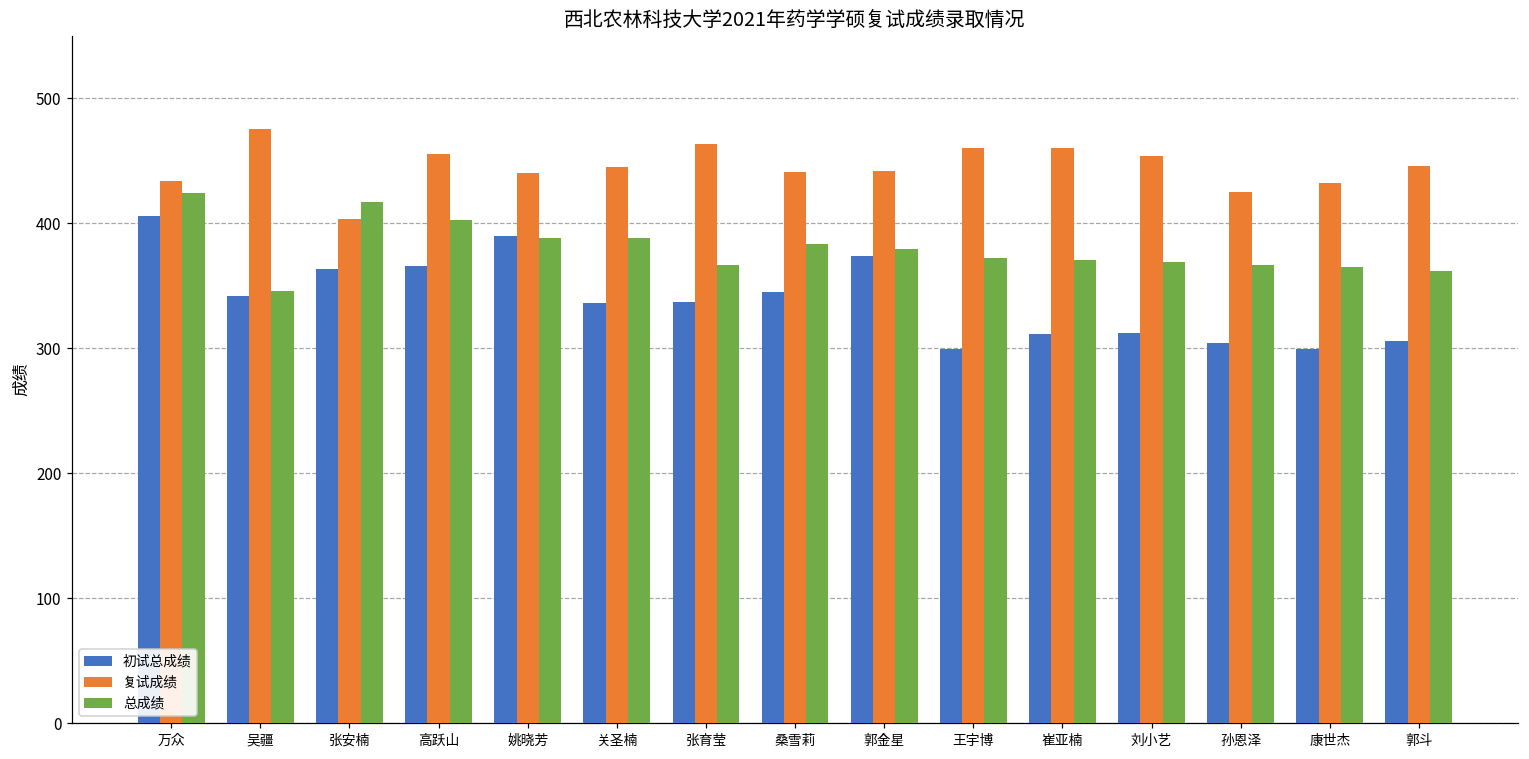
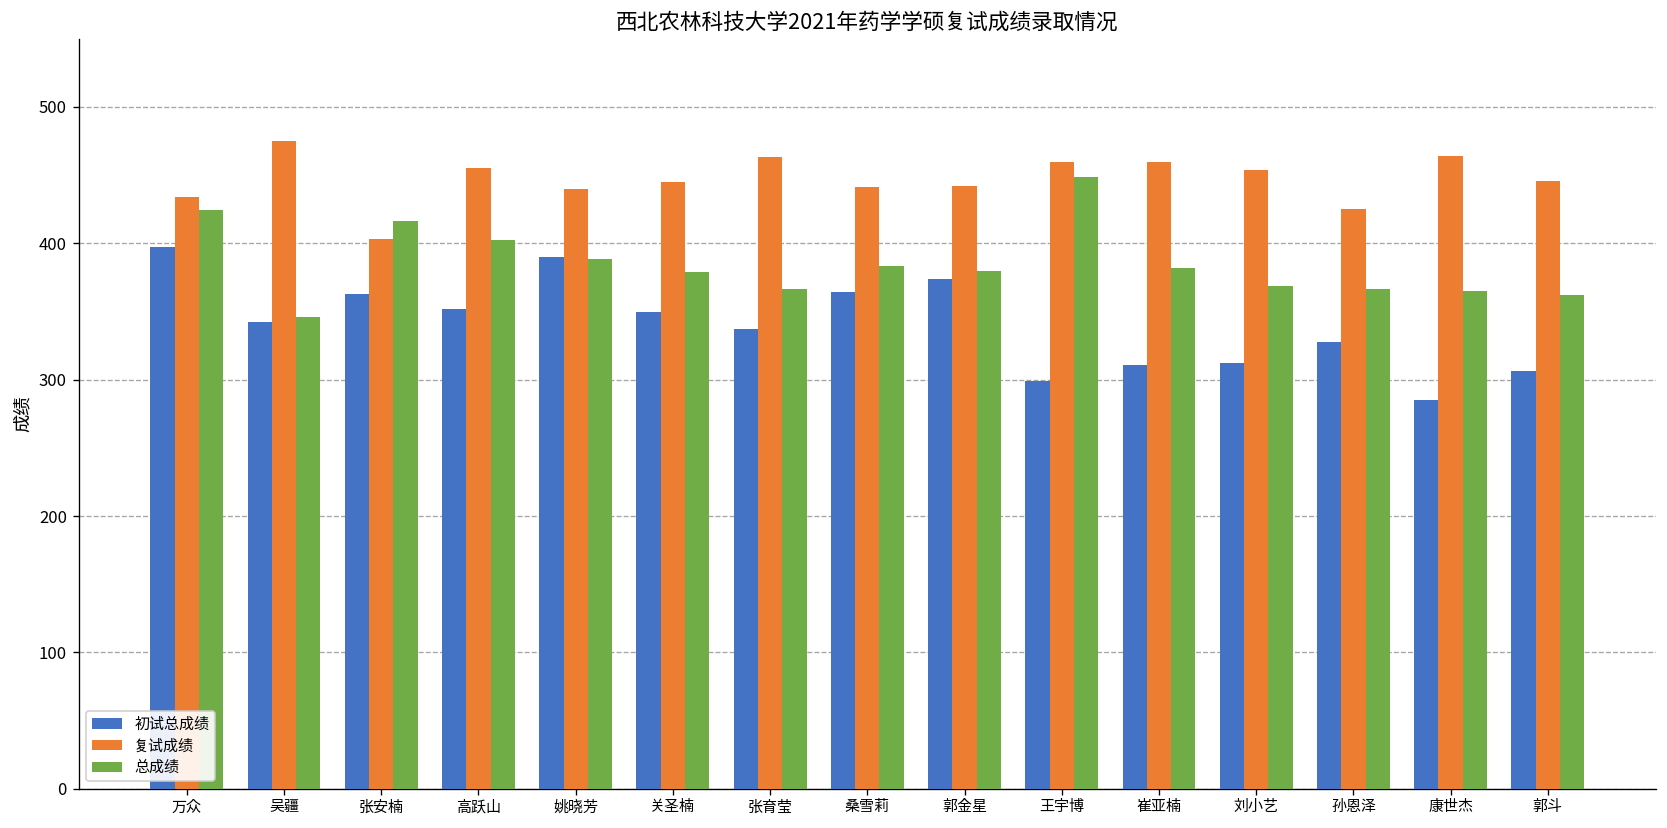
  {
    "初试总成绩": {
-     "万众": 406,
+     "万众": 397,
      "吴疆": 342,
      "张安楠": 363,
-     "高跃山": 366,
+     "高跃山": 352,
      "姚晓芳": 390,
-     "关圣楠": 336,
+     "关圣楠": 350,
      "张育莹": 337,
-     "桑雪莉": 345,
+     "桑雪莉": 364,
      "郭金星": 374,
      "王宇博": 299,
      "崔亚楠": 311,
      "刘小艺": 312,
-     "孙恩泽": 304,
-     "康世杰": 299,
+     "孙恩泽": 328,
+     "康世杰": 285,
      "郭斗": 306
    },
    "复试成绩": {
      "万众": 434,
      "吴疆": 475,
      "张安楠": 403,
      "高跃山": 455,
      "姚晓芳": 440,
      "关圣楠": 445,
      "张育莹": 463,
      "桑雪莉": 441,
      "郭金星": 442,
      "王宇博": 460,
      "崔亚楠": 460,
      "刘小艺": 454,
      "孙恩泽": 425,
-     "康世杰": 432,
+     "康世杰": 464,
      "郭斗": 446
    },
    "总成绩": {
      "万众": 424,
      "吴疆": 346,
      "张安楠": 417,
      "高跃山": 403,
      "姚晓芳": 388,
-     "关圣楠": 388,
+     "关圣楠": 379,
      "张育莹": 367,
      "桑雪莉": 383,
      "郭金星": 380,
-     "王宇博": 372,
-     "崔亚楠": 371,
+     "王宇博": 449,
+     "崔亚楠": 382,
      "刘小艺": 369,
      "孙恩泽": 367,
      "康世杰": 365,
      "郭斗": 362
    }
  }
